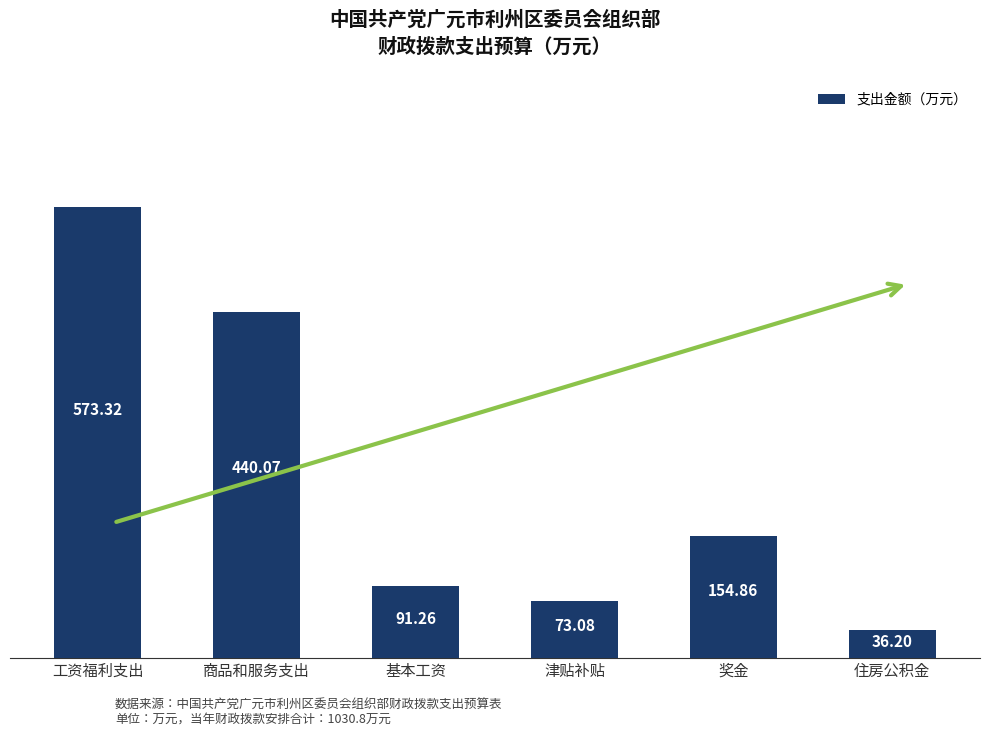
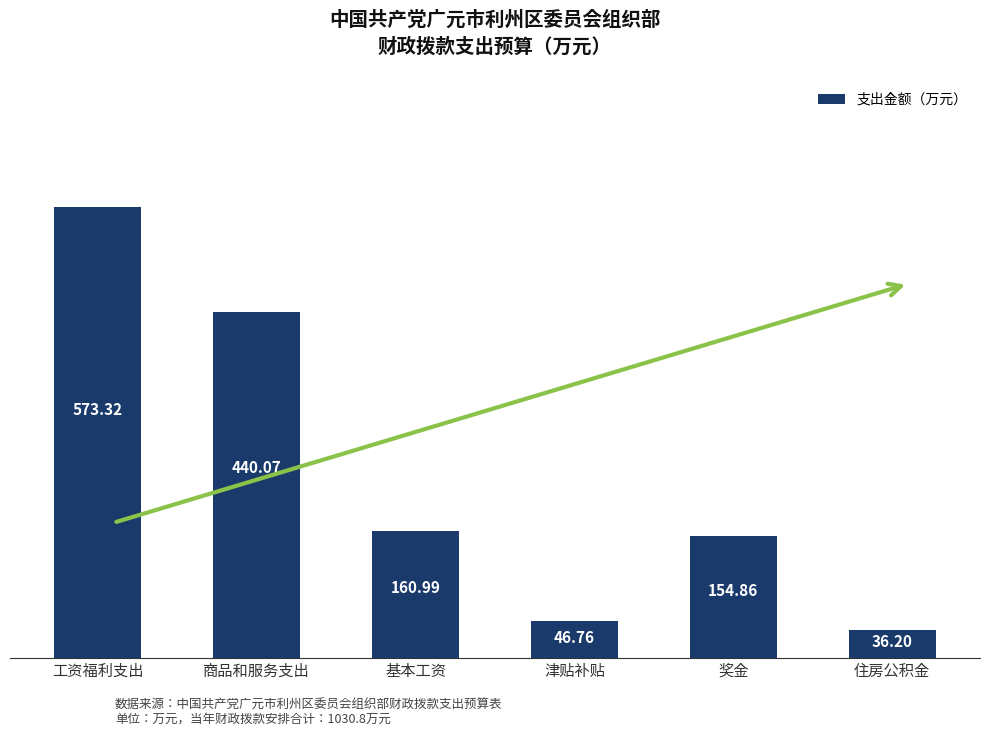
  {
    "工资福利支出": 573.32,
    "商品和服务支出": 440.07,
-   "基本工资": 91.26,
-   "津贴补贴": 73.08,
+   "基本工资": 160.99,
+   "津贴补贴": 46.76,
    "奖金": 154.86,
    "住房公积金": 36.20
  }
